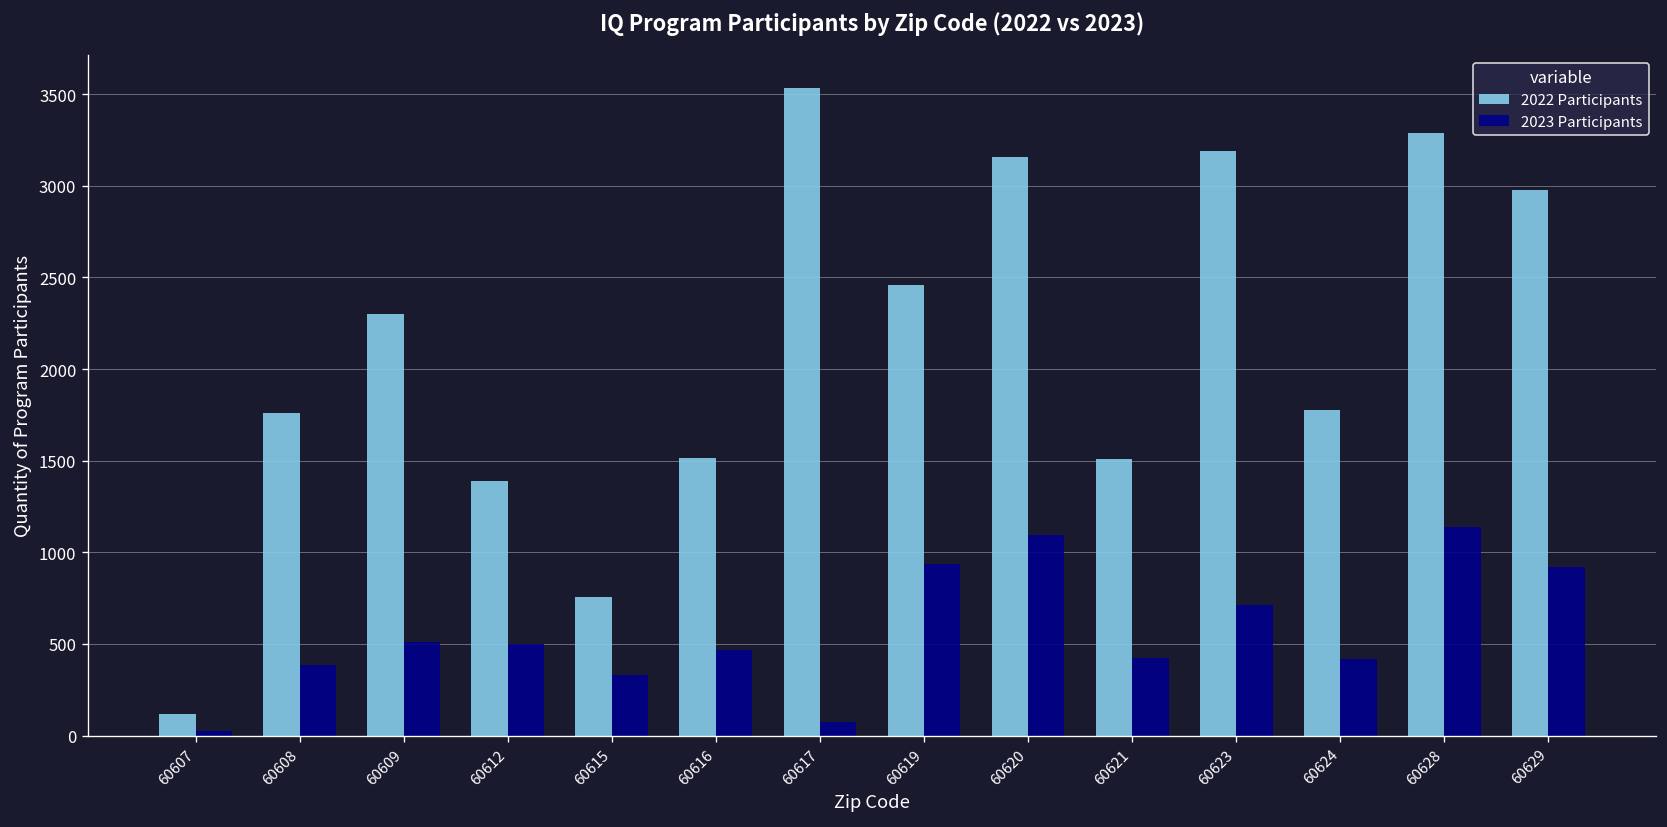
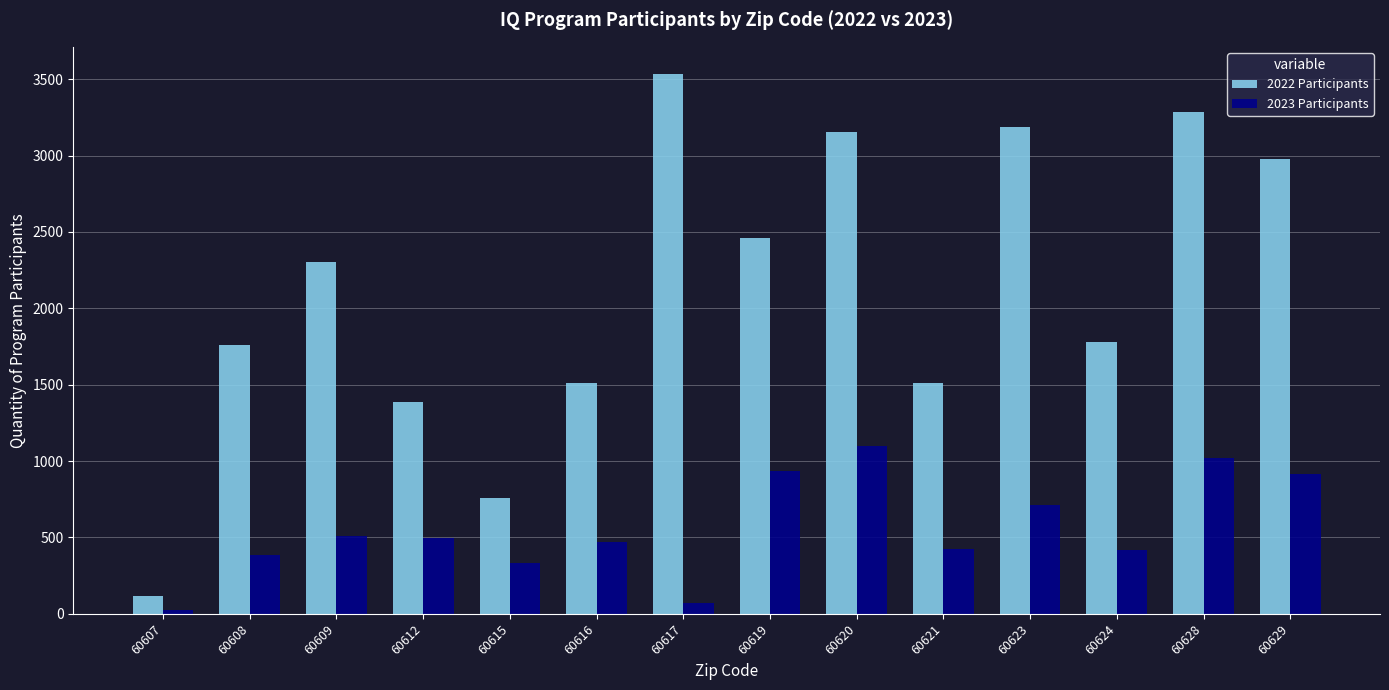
  {
    "2022 Participants": {
      "60607": 120,
      "60608": 1760,
      "60609": 2300,
      "60612": 1390,
      "60615": 760,
      "60616": 1510,
      "60617": 3540,
      "60619": 2460,
      "60620": 3160,
      "60621": 1510,
      "60623": 3190,
      "60624": 1780,
      "60628": 3290,
      "60629": 2980
    },
    "2023 Participants": {
      "60607": 20,
      "60608": 380,
      "60609": 510,
      "60612": 500,
      "60615": 330,
      "60616": 470,
      "60617": 70,
      "60619": 940,
      "60620": 1100,
      "60621": 420,
      "60623": 710,
      "60624": 420,
-     "60628": 1140,
+     "60628": 1020,
      "60629": 920
    }
  }
